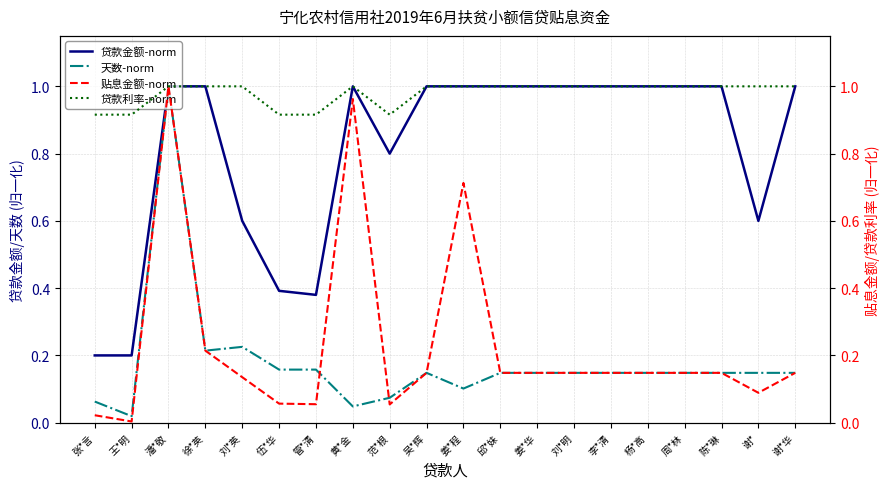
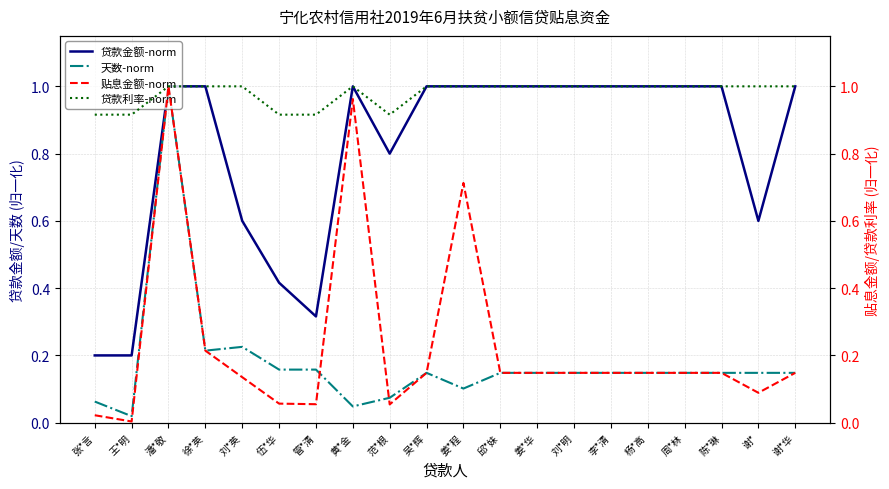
  {
    "贷款金额-norm": {
      "张*言": 0.20,
      "王*明": 0.20,
      "徐*英": 1.00,
      "刘*英": 0.60,
-     "伍*华": 0.39,
-     "管*清": 0.38,
+     "伍*华": 0.42,
+     "管*清": 0.32,
      "黄*金": 1.00,
      "范*根": 0.80,
      "吴*辉": 1.00,
      "姜*程": 1.00,
      "邱*妹": 1.00,
      "姜*华": 1.00,
      "刘*明": 1.00,
      "李*清": 1.00,
      "杨*高": 1.00,
      "周*林": 1.00,
      "陈*琳": 1.00,
      "谢*": 0.60,
      "谢*华": 1.00
    },
    "天数-norm": {
      "张*言": 0.06,
      "王*明": 0.02,
      "徐*英": 0.21,
      "刘*英": 0.23,
      "伍*华": 0.16,
      "管*清": 0.16,
      "黄*金": 0.05,
      "范*根": 0.07,
      "吴*辉": 0.15,
      "姜*程": 0.10,
      "邱*妹": 0.15,
      "姜*华": 0.15,
      "刘*明": 0.15,
      "李*清": 0.15,
      "杨*高": 0.15,
      "周*林": 0.15,
      "陈*琳": 0.15,
      "谢*": 0.15,
      "谢*华": 0.15
    },
    "贴息金额-norm": {
      "张*言": 0.02,
      "王*明": 0.00,
      "徐*英": 0.21,
      "刘*英": 0.14,
      "伍*华": 0.06,
      "管*清": 0.05,
      "黄*金": 0.96,
      "范*根": 0.05,
      "吴*辉": 0.15,
      "姜*程": 0.71,
      "邱*妹": 0.15,
      "姜*华": 0.15,
      "刘*明": 0.15,
      "李*清": 0.15,
      "杨*高": 0.15,
      "周*林": 0.15,
      "陈*琳": 0.15,
      "谢*": 0.09,
      "谢*华": 0.15
    },
    "贷款利率-norm": {
      "张*言": 0.92,
      "王*明": 0.92,
      "徐*英": 1.00,
      "刘*英": 1.00,
      "伍*华": 0.92,
      "管*清": 0.92,
      "黄*金": 1.00,
      "范*根": 0.92,
      "吴*辉": 1.00,
      "姜*程": 1.00,
      "邱*妹": 1.00,
      "姜*华": 1.00,
      "刘*明": 1.00,
      "李*清": 1.00,
      "杨*高": 1.00,
      "周*林": 1.00,
      "陈*琳": 1.00,
      "谢*": 1.00,
      "谢*华": 1.00
    }
  }
